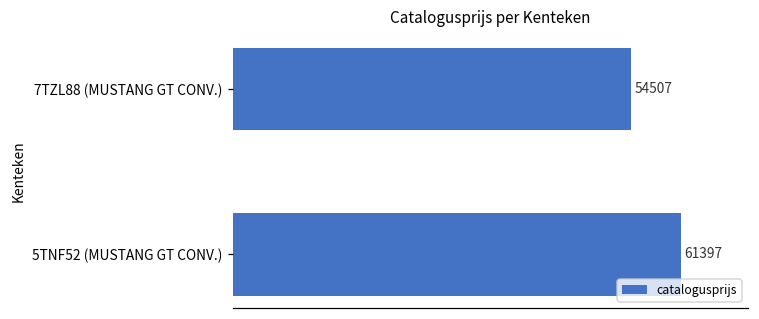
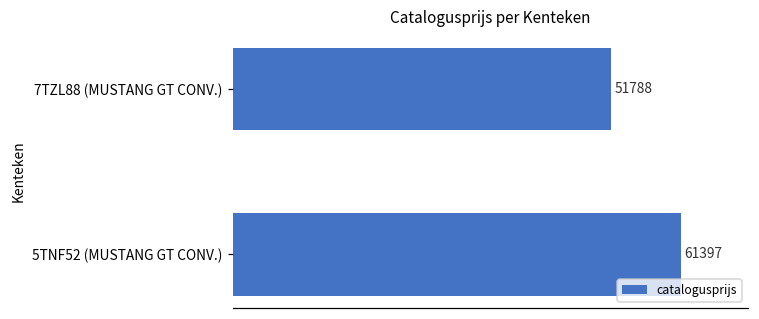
  {
-   "7TZL88 (MUSTANG GT CONV.)": 54507,
+   "7TZL88 (MUSTANG GT CONV.)": 51788,
    "5TNF52 (MUSTANG GT CONV.)": 61397
  }
